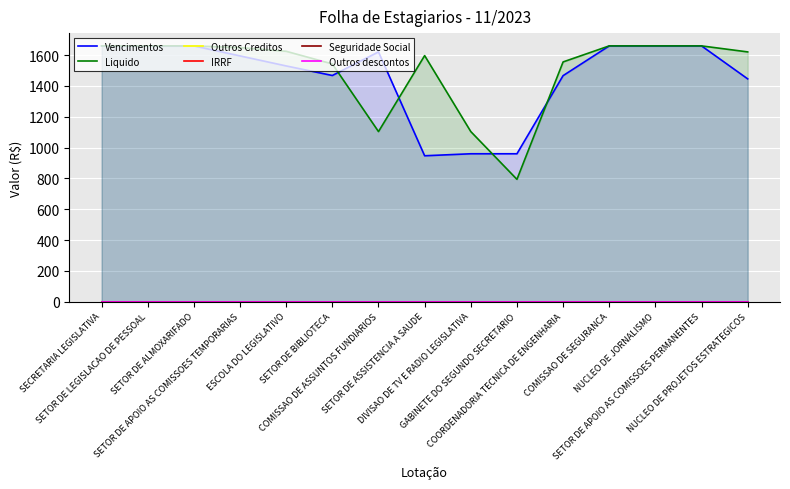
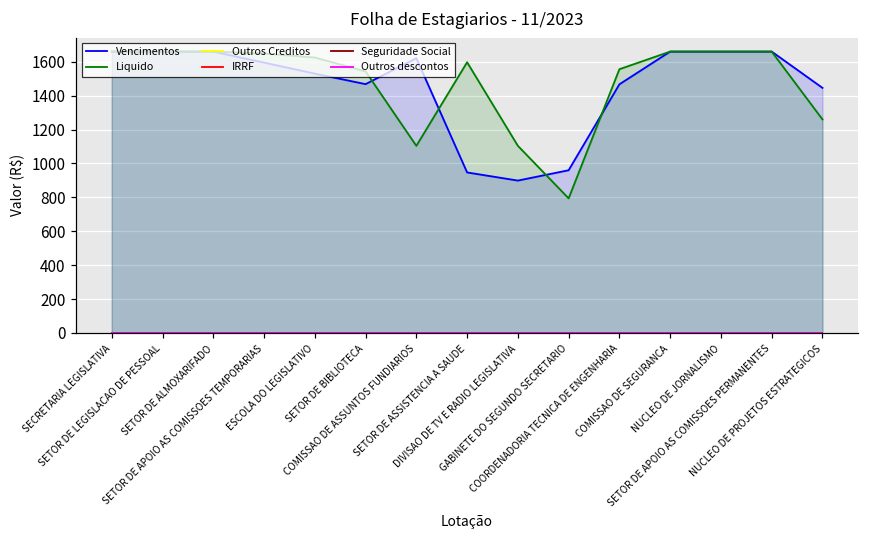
  {
    "Vencimentos": {
      "SETOR DE BIBLIOTECA": 1470,
      "SETOR DE ASSISTENCIA A SAUDE": 950,
-     "DIVISAO DE TV E RADIO LEGISLATIVA": 960,
+     "DIVISAO DE TV E RADIO LEGISLATIVA": 900,
      "GABINETE DO SEGUNDO SECRETARIO": 960,
      "COORDENADORIA TECNICA DE ENGENHARIA": 1470,
      "NUCLEO DE PROJETOS ESTRATEGICOS": 1450
    },
    "Liquido": {
      "COMISSAO DE ASSUNTOS FUNDIARIOS": 1100,
      "SETOR DE ASSISTENCIA A SAUDE": 1600,
      "DIVISAO DE TV E RADIO LEGISLATIVA": 1100,
      "GABINETE DO SEGUNDO SECRETARIO": 790,
      "COORDENADORIA TECNICA DE ENGENHARIA": 1560,
-     "NUCLEO DE PROJETOS ESTRATEGICOS": 1620
+     "NUCLEO DE PROJETOS ESTRATEGICOS": 1260
    },
    "Outros descontos": {
      "SECRETARIA LEGISLATIVA": 0,
      "SETOR DE LEGISLACAO DE PESSOAL": 0,
      "SETOR DE ALMOXARIFADO": 0,
      "SETOR DE APOIO AS COMISSOES TEMPORARIAS": 0,
      "ESCOLA DO LEGISLATIVO": 0,
      "SETOR DE BIBLIOTECA": 0,
      "COMISSAO DE ASSUNTOS FUNDIARIOS": 0,
      "SETOR DE ASSISTENCIA A SAUDE": 0,
      "DIVISAO DE TV E RADIO LEGISLATIVA": 0,
      "GABINETE DO SEGUNDO SECRETARIO": 0,
      "COORDENADORIA TECNICA DE ENGENHARIA": 0,
      "COMISSAO DE SEGURANCA": 0,
      "NUCLEO DE JORNALISMO": 0,
      "SETOR DE APOIO AS COMISSOES PERMANENTES": 0,
      "NUCLEO DE PROJETOS ESTRATEGICOS": 0
    }
  }
